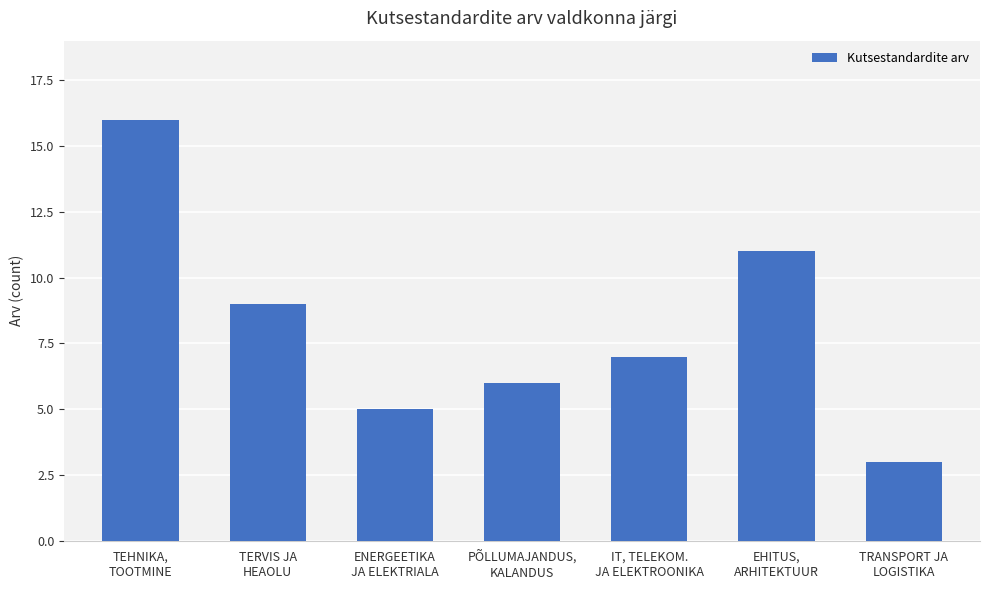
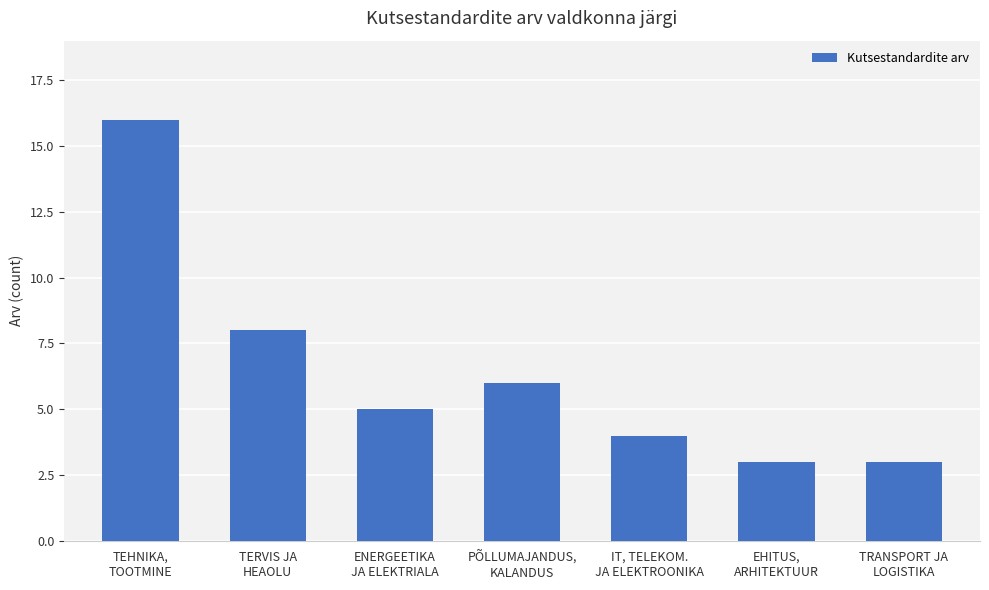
  {
    "TEHNIKA, TOOTMINE": 16,
-   "TERVIS JA HEAOLU": 9,
+   "TERVIS JA HEAOLU": 8,
    "ENERGEETIKA JA ELEKTRIALA": 5,
    "PÕLLUMAJANDUS, KALANDUS": 6,
-   "IT, TELEKOM. JA ELEKTROONIKA": 7,
-   "EHITUS, ARHITEKTUUR": 11,
+   "IT, TELEKOM. JA ELEKTROONIKA": 4,
+   "EHITUS, ARHITEKTUUR": 3,
    "TRANSPORT JA LOGISTIKA": 3
  }
